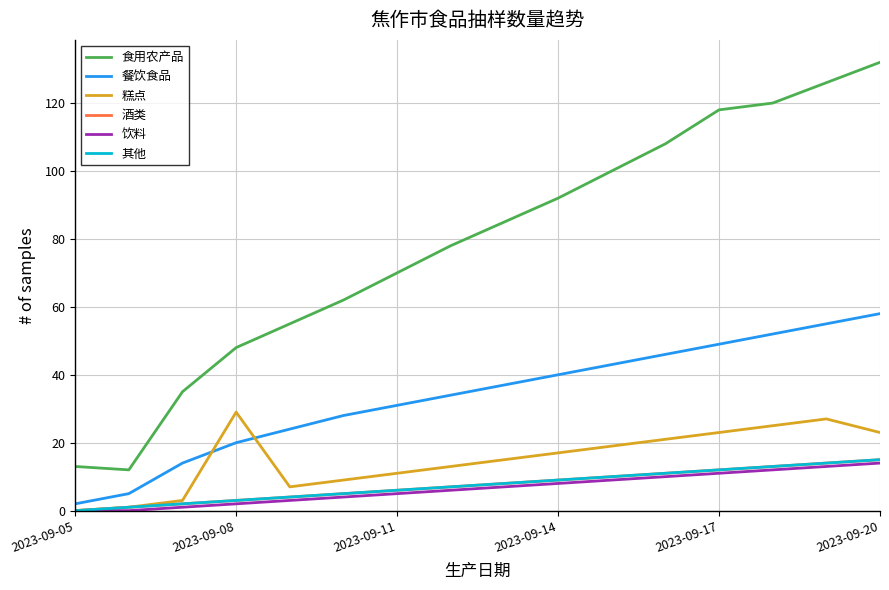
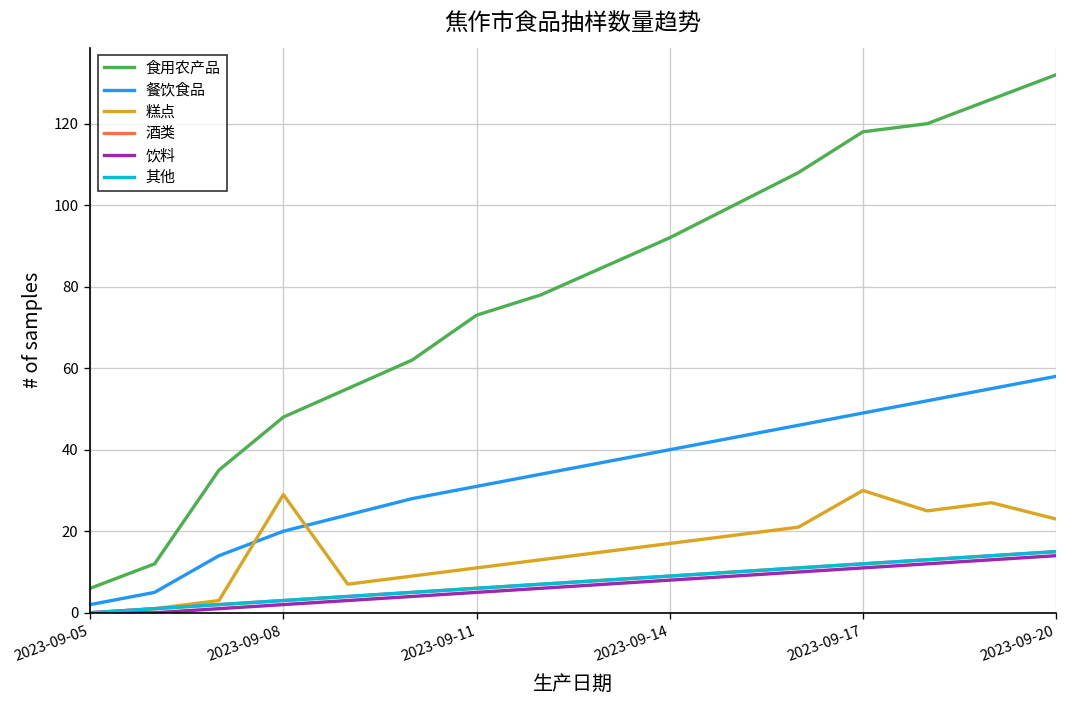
  {
    "食用农产品": {
-     "2023-09-05": 13,
+     "2023-09-05": 6,
      "2023-09-08": 48,
-     "2023-09-11": 70,
+     "2023-09-11": 73,
      "2023-09-14": 92,
      "2023-09-17": 118,
      "2023-09-20": 132
    },
    "糕点": {
      "2023-09-08": 29,
      "2023-09-11": 11,
      "2023-09-14": 17,
-     "2023-09-17": 23,
+     "2023-09-17": 30,
      "2023-09-20": 23
    },
    "饮料": {
      "2023-09-08": 2,
      "2023-09-11": 5,
      "2023-09-14": 8,
      "2023-09-17": 11,
      "2023-09-20": 14
    }
  }
